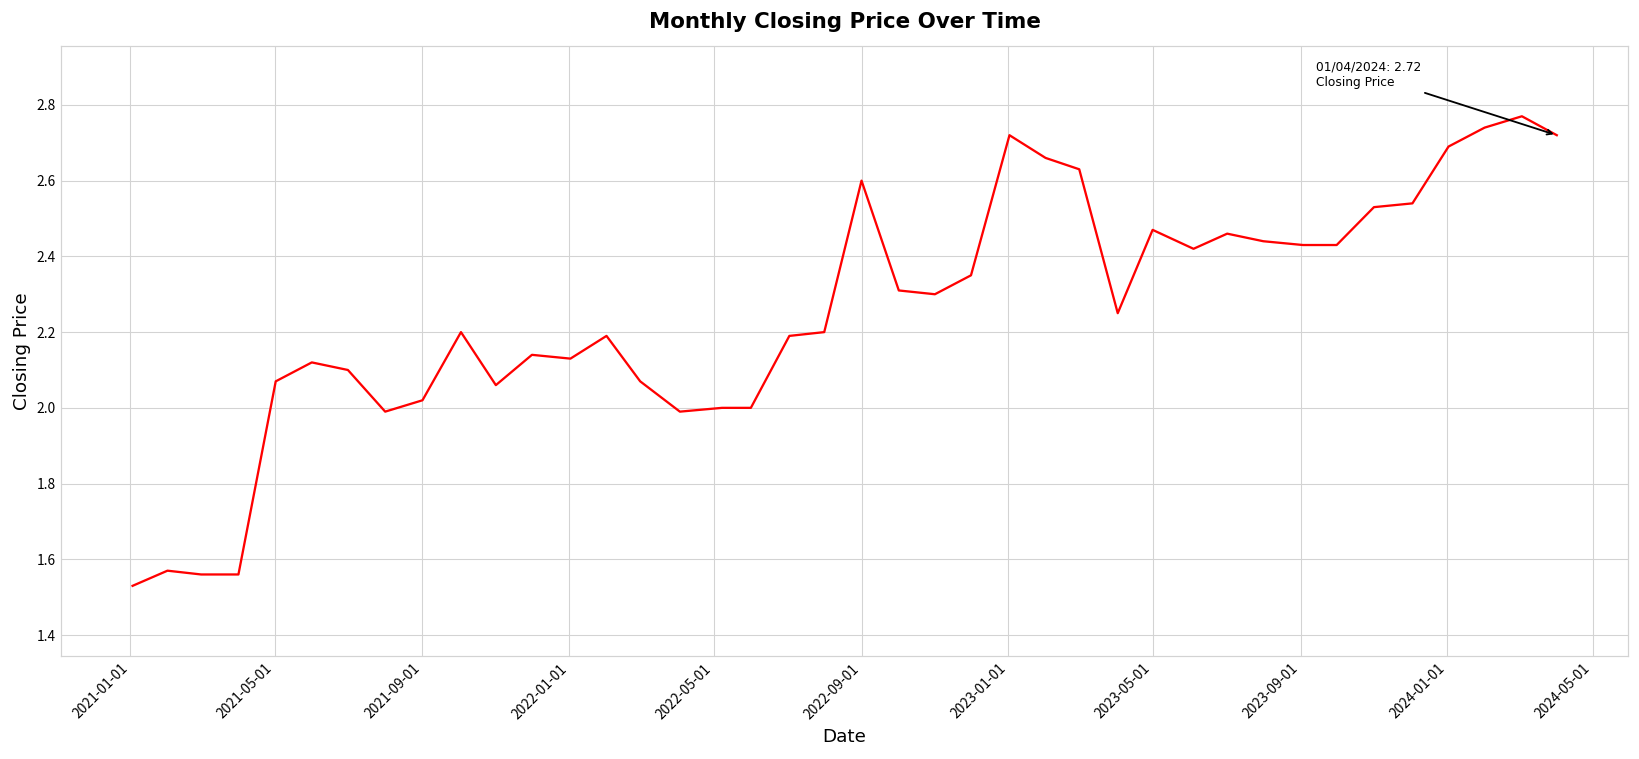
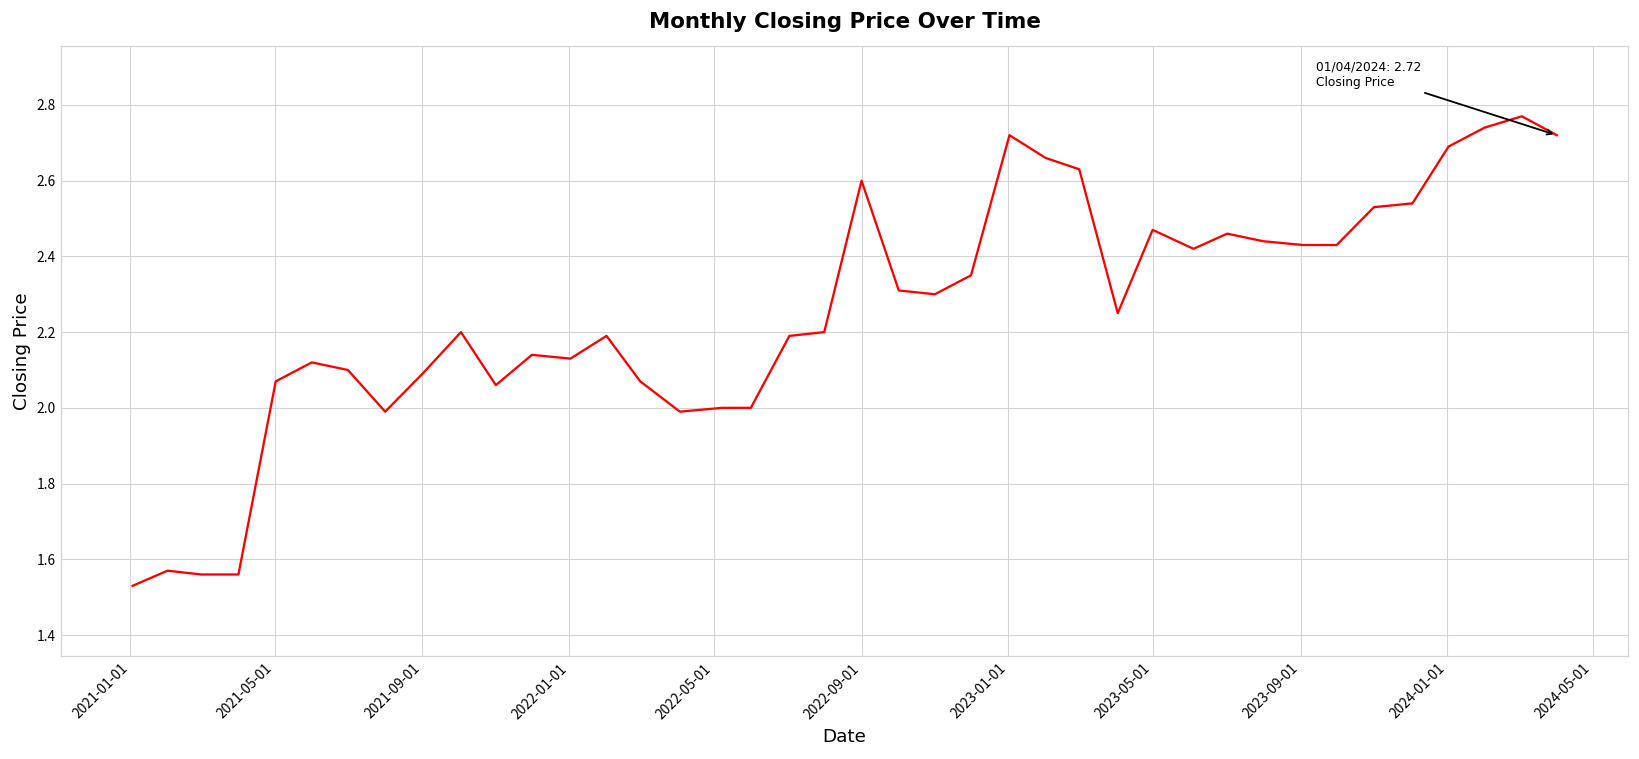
  {
-   "2021-09-01": 2.02,
+   "2021-09-01": 2.09,
    "2022-09-01": 2.60,
    "2023-05-01": 2.47
  }
